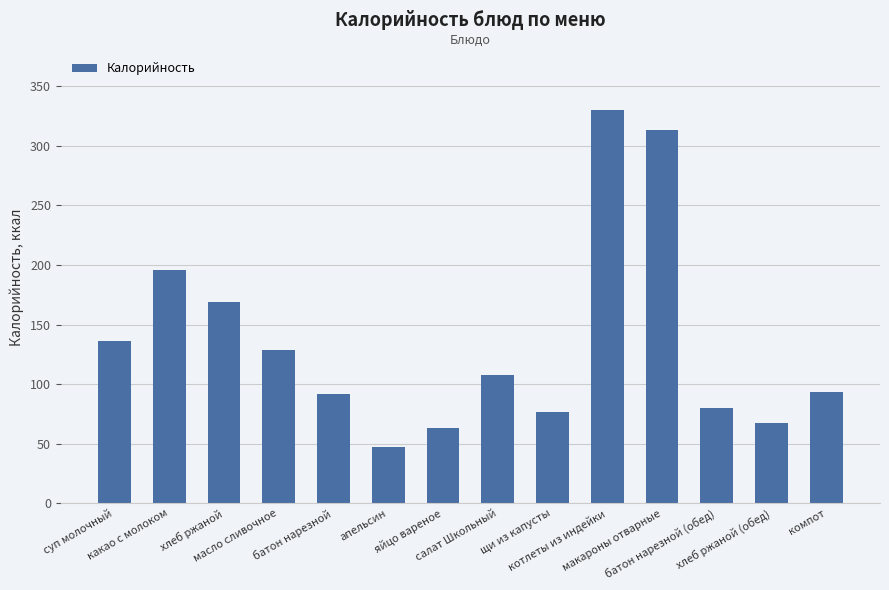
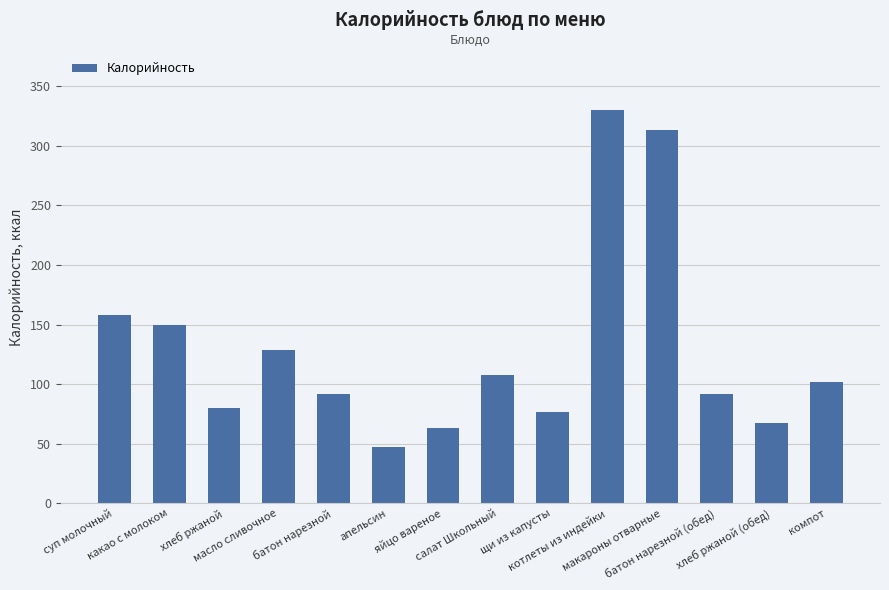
  {
-   "суп молочный": 136,
-   "какао с молоком": 196,
-   "хлеб ржаной": 169,
+   "суп молочный": 158,
+   "какао с молоком": 150,
+   "хлеб ржаной": 80,
    "масло сливочное": 129,
    "батон нарезной": 92,
    "апельсин": 47,
    "яйцо вареное": 63,
    "салат Школьный": 108,
    "щи из капусты": 77,
    "котлеты из индейки": 330,
    "макароны отварные": 313,
-   "батон нарезной (обед)": 80,
+   "батон нарезной (обед)": 92,
    "хлеб ржаной (обед)": 67,
-   "компот": 93
+   "компот": 102
  }
